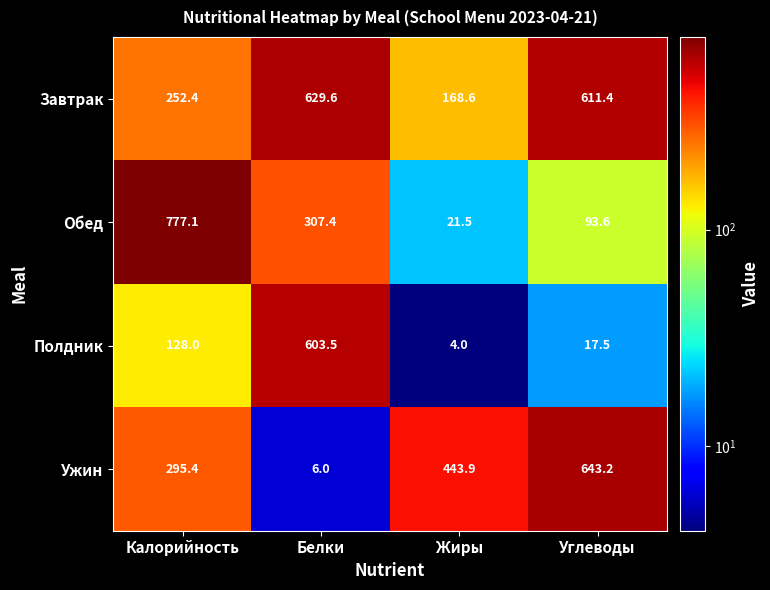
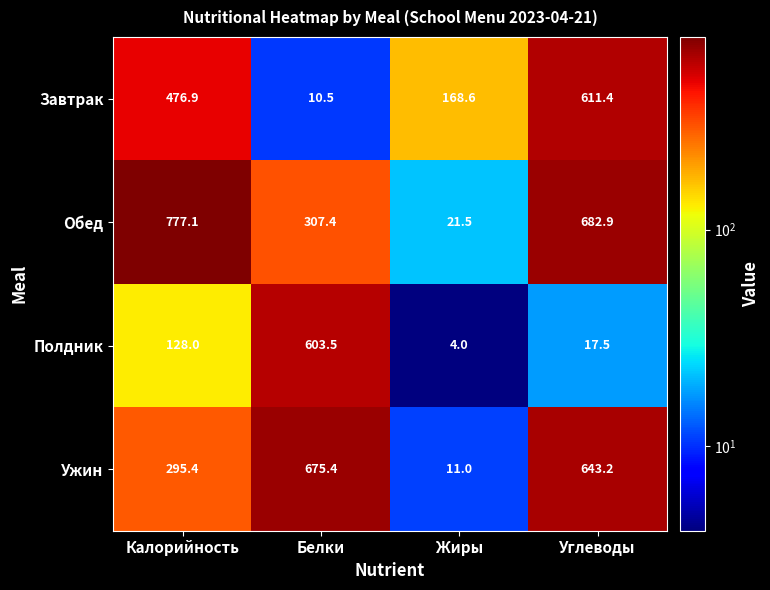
  {
    "Завтрак": {
-     "Калорийность": 252.4,
-     "Белки": 629.6,
+     "Калорийность": 476.9,
+     "Белки": 10.5,
      "Жиры": 168.6,
      "Углеводы": 611.4
    },
    "Обед": {
      "Калорийность": 777.1,
      "Белки": 307.4,
      "Жиры": 21.5,
-     "Углеводы": 93.6
+     "Углеводы": 682.9
    },
    "Полдник": {
      "Калорийность": 128.0,
      "Белки": 603.5,
      "Жиры": 4.0,
      "Углеводы": 17.5
    },
    "Ужин": {
      "Калорийность": 295.4,
-     "Белки": 6.0,
-     "Жиры": 443.9,
+     "Белки": 675.4,
+     "Жиры": 11.0,
      "Углеводы": 643.2
    }
  }
